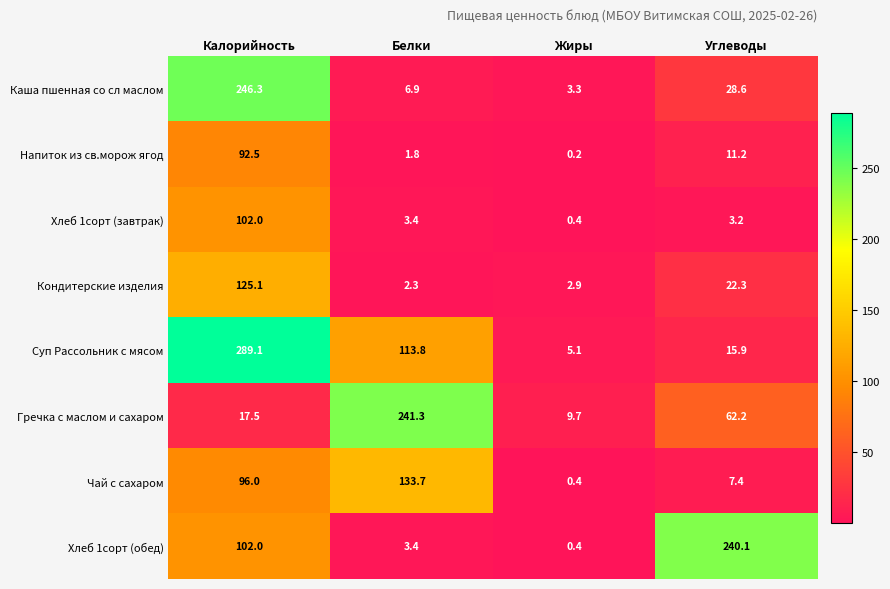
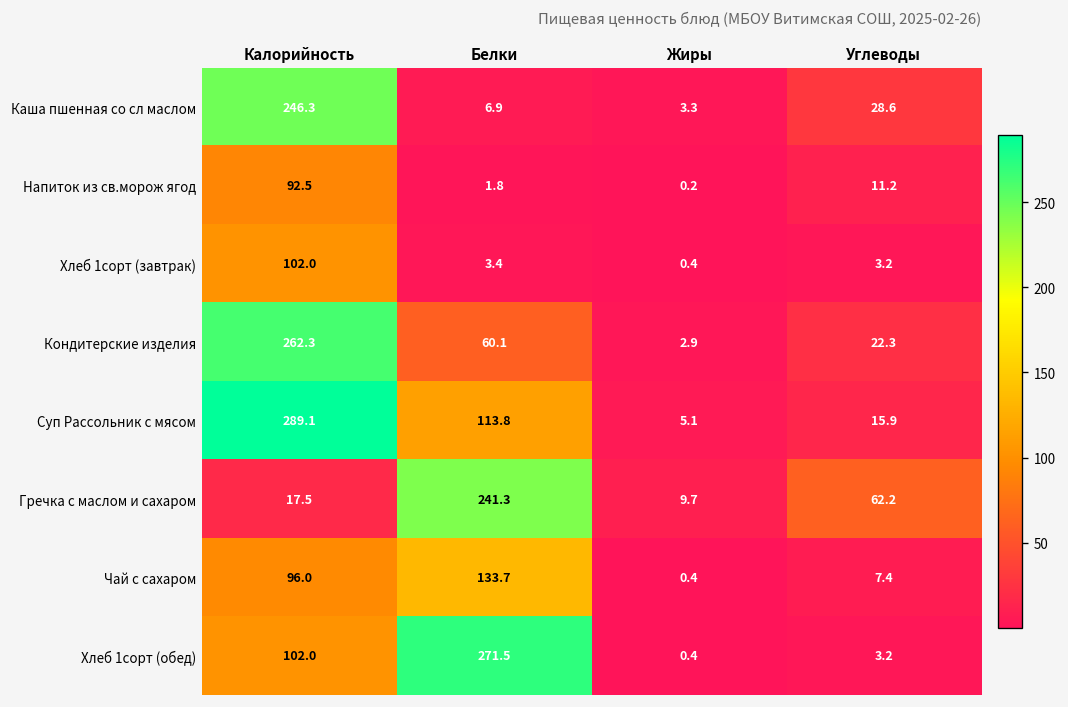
  {
    "Каша пшенная со сл маслом": {
      "Калорийность": 246.3,
      "Белки": 6.9,
      "Жиры": 3.3,
      "Углеводы": 28.6
    },
    "Напиток из св.морож ягод": {
      "Калорийность": 92.5,
      "Белки": 1.8,
      "Жиры": 0.2,
      "Углеводы": 11.2
    },
    "Хлеб 1сорт (завтрак)": {
      "Калорийность": 102.0,
      "Белки": 3.4,
      "Жиры": 0.4,
      "Углеводы": 3.2
    },
    "Кондитерские изделия": {
-     "Калорийность": 125.1,
-     "Белки": 2.3,
+     "Калорийность": 262.3,
+     "Белки": 60.1,
      "Жиры": 2.9,
      "Углеводы": 22.3
    },
    "Суп Рассольник с мясом": {
      "Калорийность": 289.1,
      "Белки": 113.8,
      "Жиры": 5.1,
      "Углеводы": 15.9
    },
    "Гречка с маслом и сахаром": {
      "Калорийность": 17.5,
      "Белки": 241.3,
      "Жиры": 9.7,
      "Углеводы": 62.2
    },
    "Чай с сахаром": {
      "Калорийность": 96.0,
      "Белки": 133.7,
      "Жиры": 0.4,
      "Углеводы": 7.4
    },
    "Хлеб 1сорт (обед)": {
      "Калорийность": 102.0,
-     "Белки": 3.4,
+     "Белки": 271.5,
      "Жиры": 0.4,
-     "Углеводы": 240.1
+     "Углеводы": 3.2
    }
  }
